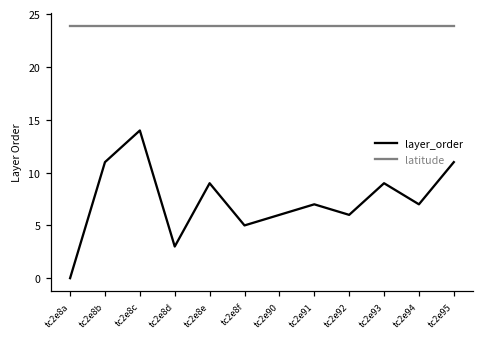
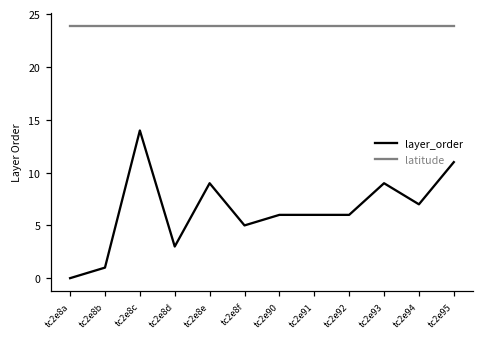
  {
    "layer_order": {
      "tc2e8a": 0,
-     "tc2e8b": 11,
+     "tc2e8b": 1,
      "tc2e8c": 14,
      "tc2e8d": 3,
      "tc2e8e": 9,
      "tc2e8f": 5,
      "tc2e90": 6,
-     "tc2e91": 7,
+     "tc2e91": 6,
      "tc2e92": 6,
      "tc2e93": 9,
      "tc2e94": 7,
      "tc2e95": 11
    },
    "latitude": {
      "tc2e8a": 24,
      "tc2e8b": 24,
      "tc2e8c": 24,
      "tc2e8d": 24,
      "tc2e8e": 24,
      "tc2e8f": 24,
      "tc2e90": 24,
      "tc2e91": 24,
      "tc2e92": 24,
      "tc2e93": 24,
      "tc2e94": 24,
      "tc2e95": 24
    }
  }
